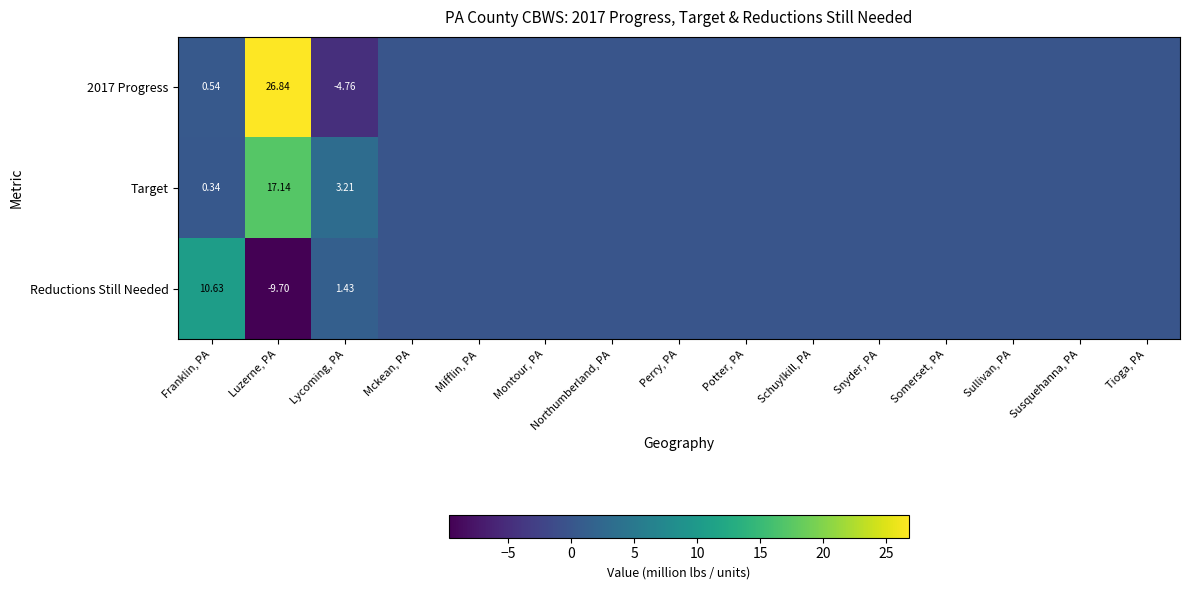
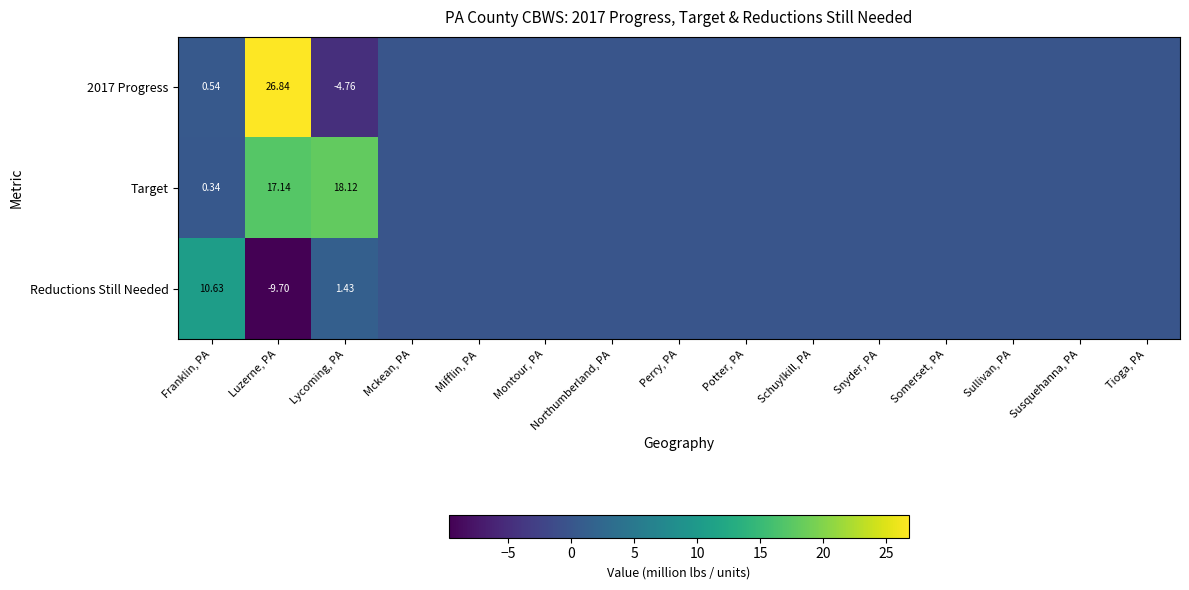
  {
    "2017 Progress": {
      "Franklin, PA": 0.54,
      "Luzerne, PA": 26.84,
      "Lycoming, PA": -4.76
    },
    "Target": {
      "Franklin, PA": 0.34,
      "Luzerne, PA": 17.14,
-     "Lycoming, PA": 3.21
+     "Lycoming, PA": 18.12
    },
    "Reductions Still Needed": {
      "Franklin, PA": 10.63,
      "Luzerne, PA": -9.70,
      "Lycoming, PA": 1.43
    }
  }
